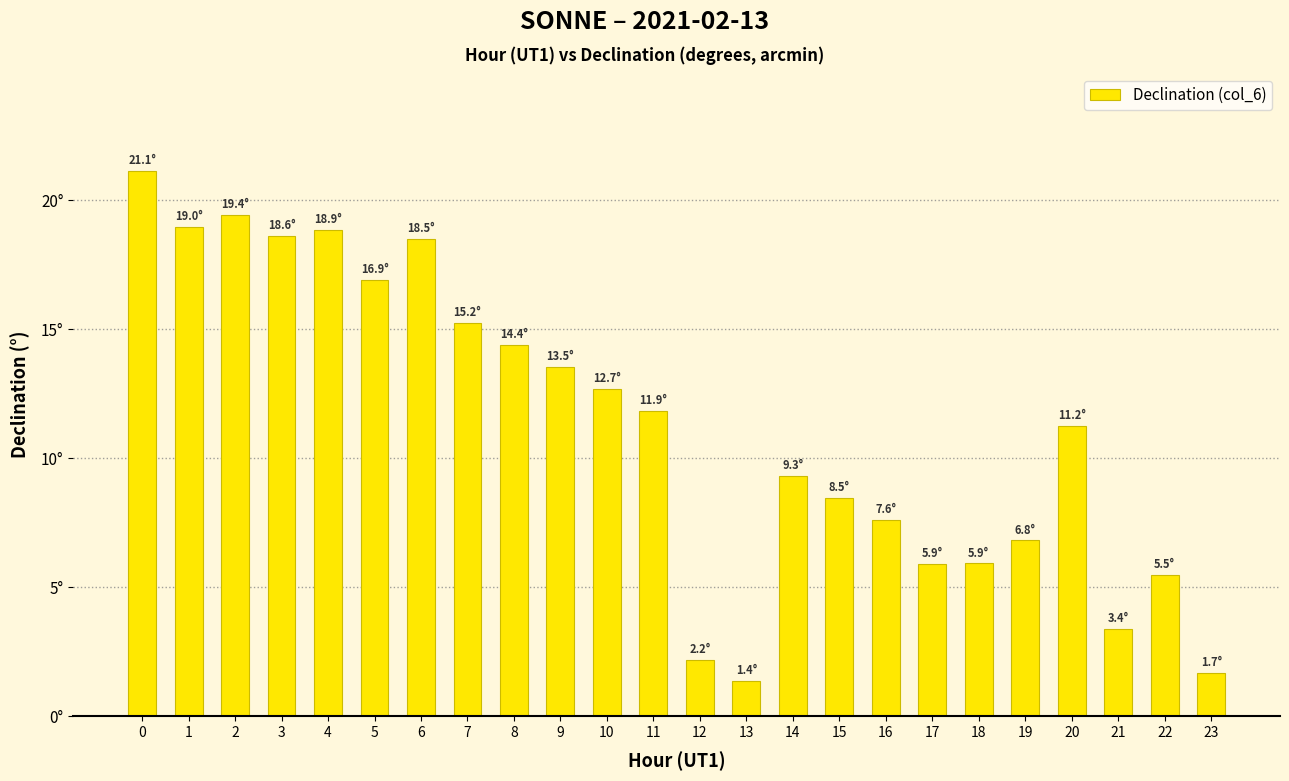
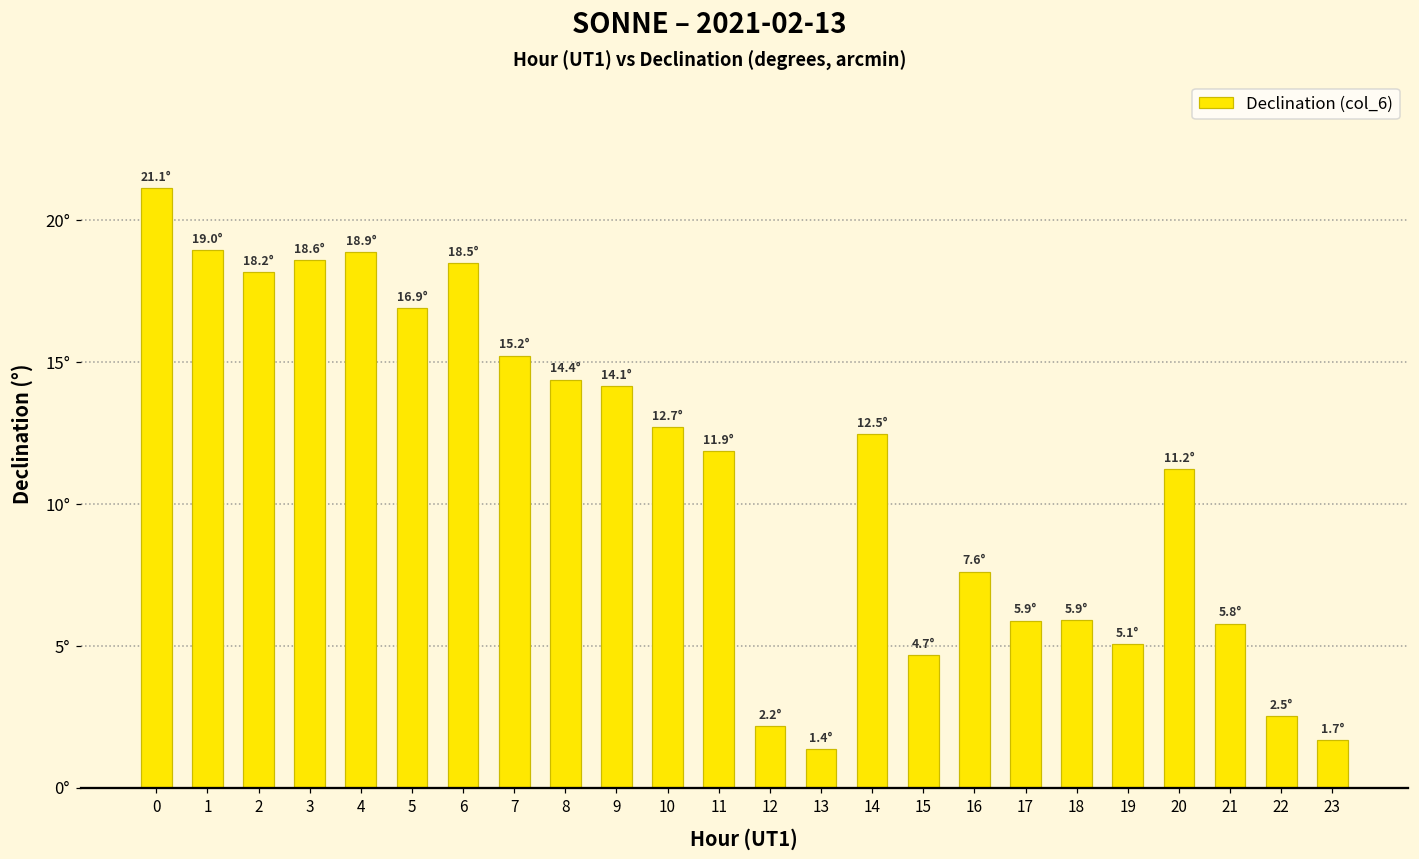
  {
    "0": "21.1°",
    "1": "19.0°",
-   "2": "19.4°",
+   "2": "18.2°",
    "3": "18.6°",
    "4": "18.9°",
    "5": "16.9°",
    "6": "18.5°",
    "7": "15.2°",
    "8": "14.4°",
-   "9": "13.5°",
+   "9": "14.1°",
    "10": "12.7°",
    "11": "11.9°",
    "12": "2.2°",
    "13": "1.4°",
-   "14": "9.3°",
-   "15": "8.5°",
+   "14": "12.5°",
+   "15": "4.7°",
    "16": "7.6°",
    "17": "5.9°",
    "18": "5.9°",
-   "19": "6.8°",
+   "19": "5.1°",
    "20": "11.2°",
-   "21": "3.4°",
-   "22": "5.5°",
+   "21": "5.8°",
+   "22": "2.5°",
    "23": "1.7°"
  }
